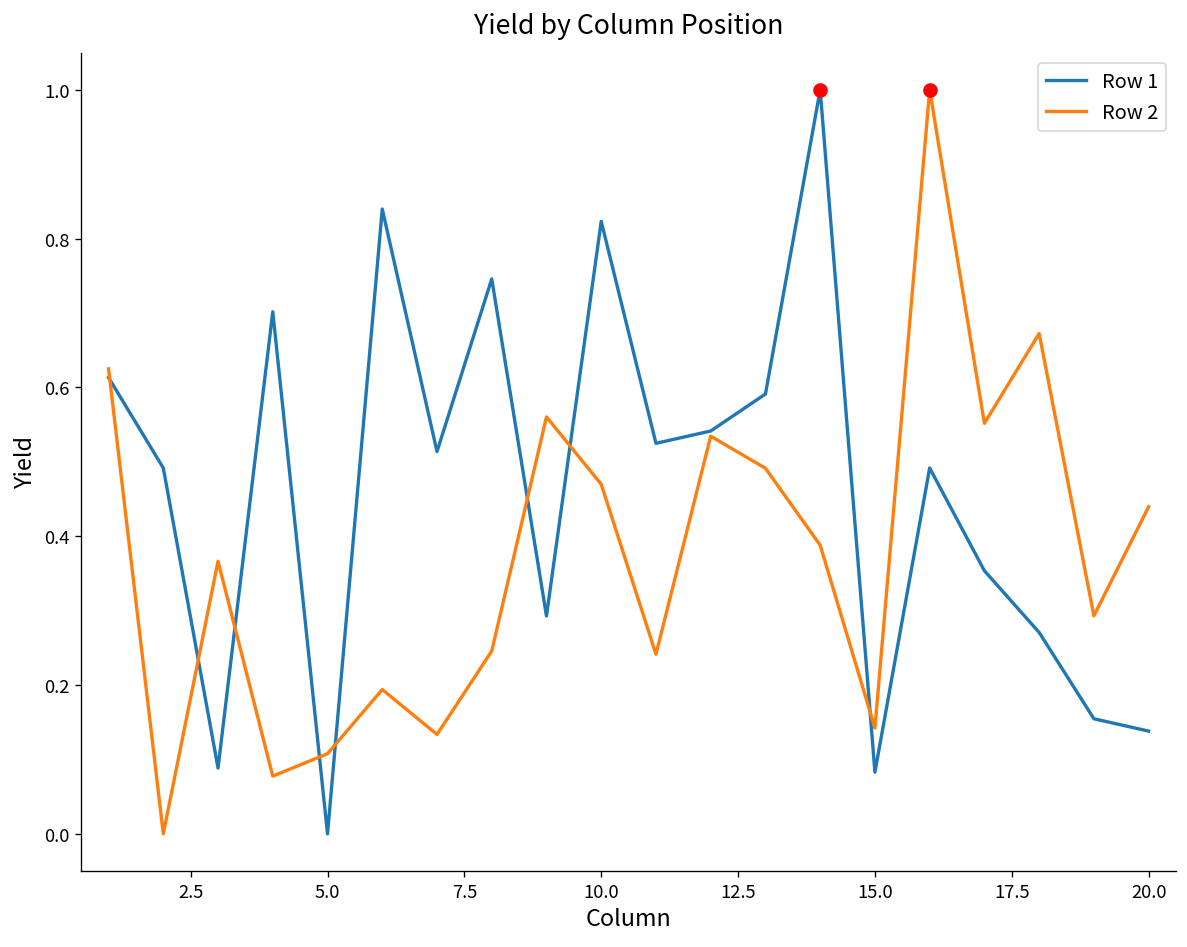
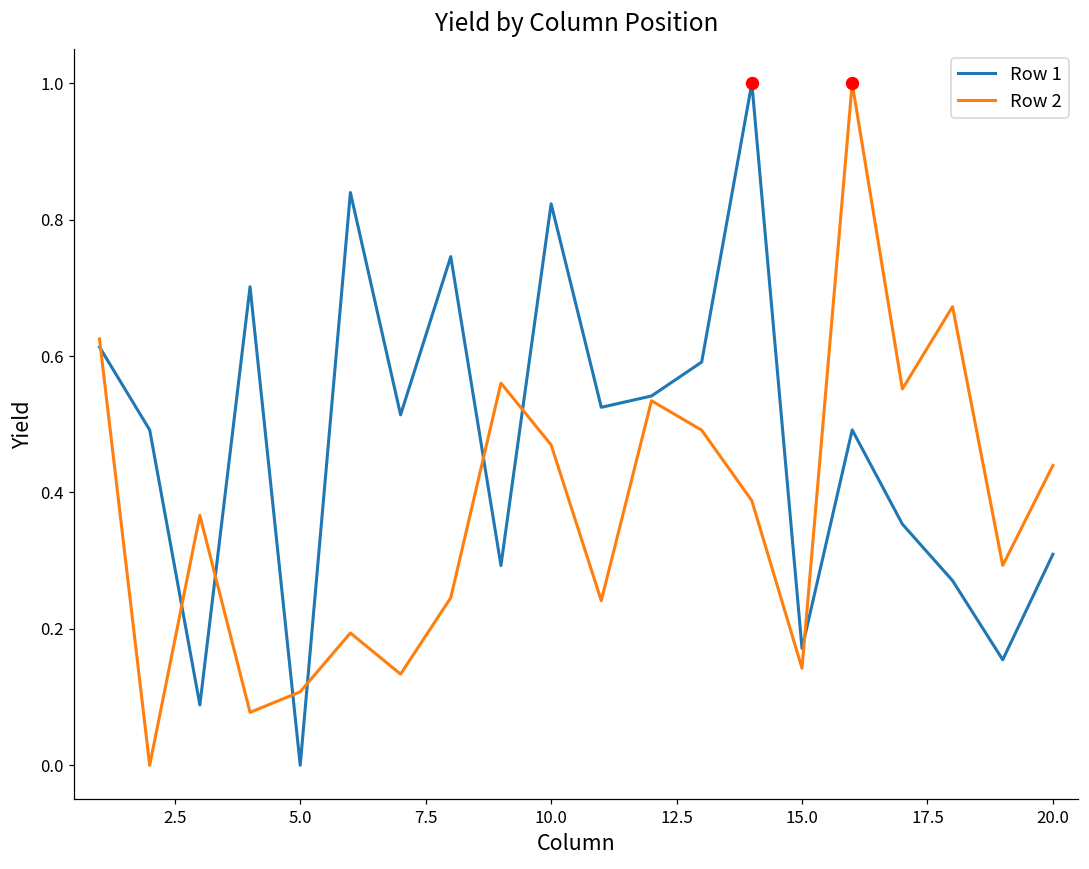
  {
    "Row 1": {
      "5.0": 0.00,
      "10.0": 0.82,
-     "15.0": 0.08,
-     "20.0": 0.14
+     "15.0": 0.17,
+     "20.0": 0.31
    },
    "Row 2": {
      "5.0": 0.11,
      "10.0": 0.47,
      "15.0": 0.14,
      "20.0": 0.44
    }
  }
